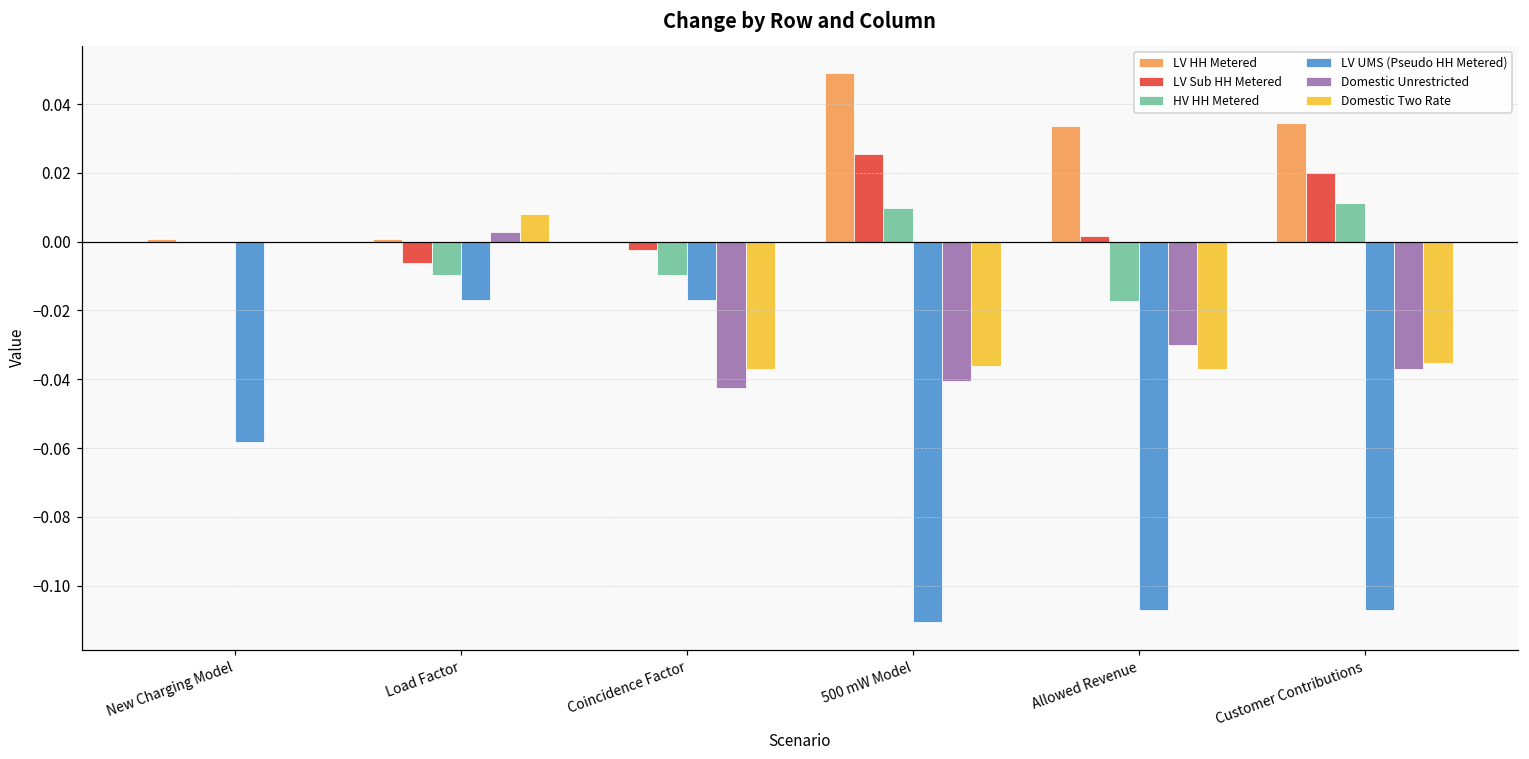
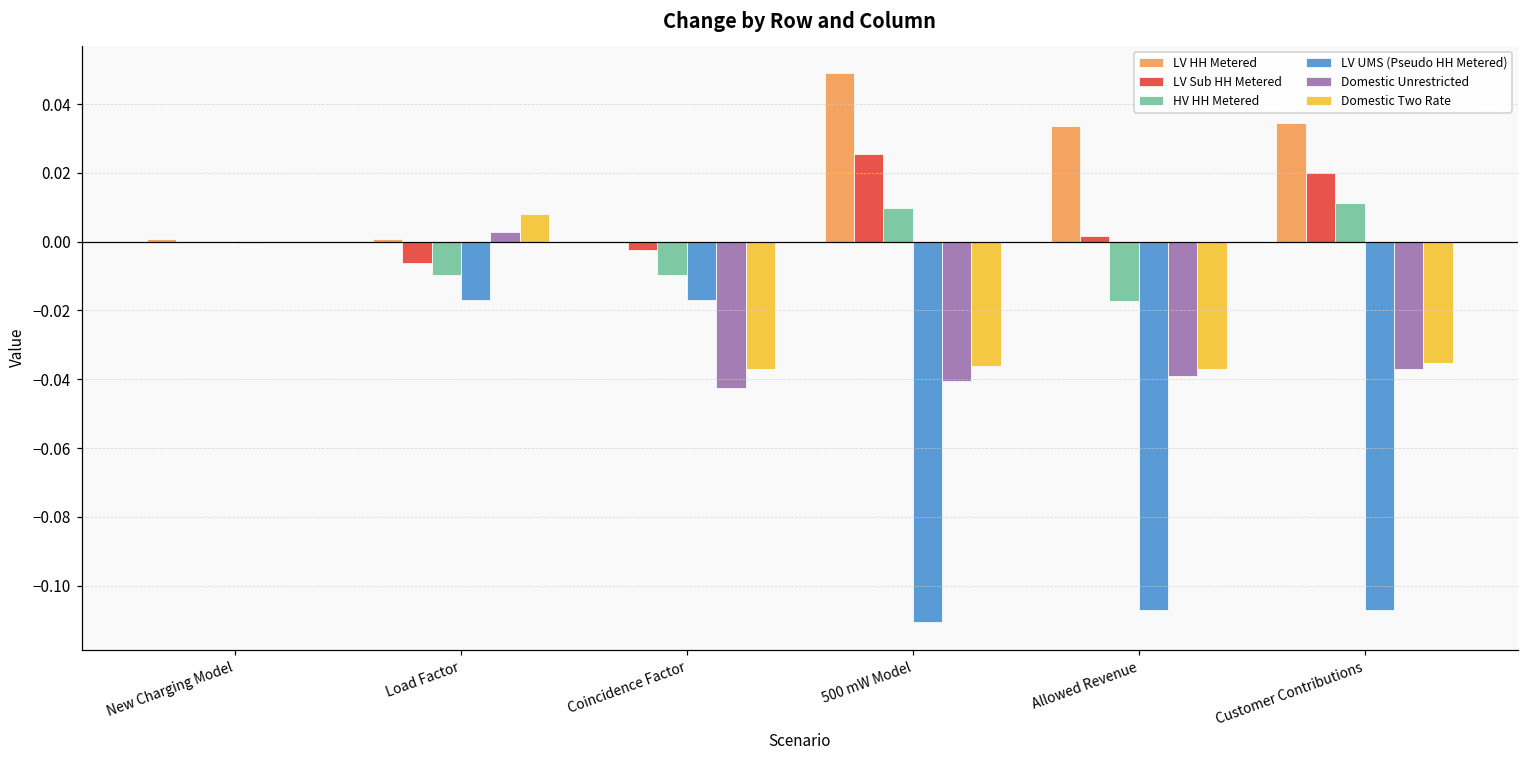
  {
    "LV Sub HH Metered": {
      "Load Factor": -0.006,
      "Coincidence Factor": -0.002,
      "500 mW Model": 0.026,
      "Allowed Revenue": 0.002,
      "Customer Contributions": 0.020
    },
    "HV HH Metered": {
      "Load Factor": -0.010,
      "Coincidence Factor": -0.010,
      "500 mW Model": 0.010,
      "Allowed Revenue": -0.017,
      "Customer Contributions": 0.011
    },
    "LV UMS (Pseudo HH Metered)": {
-     "New Charging Model": -0.058,
+     "New Charging Model": -0.001,
      "Load Factor": -0.017,
      "Coincidence Factor": -0.017,
      "500 mW Model": -0.111,
      "Allowed Revenue": -0.107,
      "Customer Contributions": -0.107
    },
    "Domestic Unrestricted": {
      "Load Factor": 0.003,
      "Coincidence Factor": -0.042,
      "500 mW Model": -0.041,
-     "Allowed Revenue": -0.030,
+     "Allowed Revenue": -0.039,
      "Customer Contributions": -0.037
    }
  }
